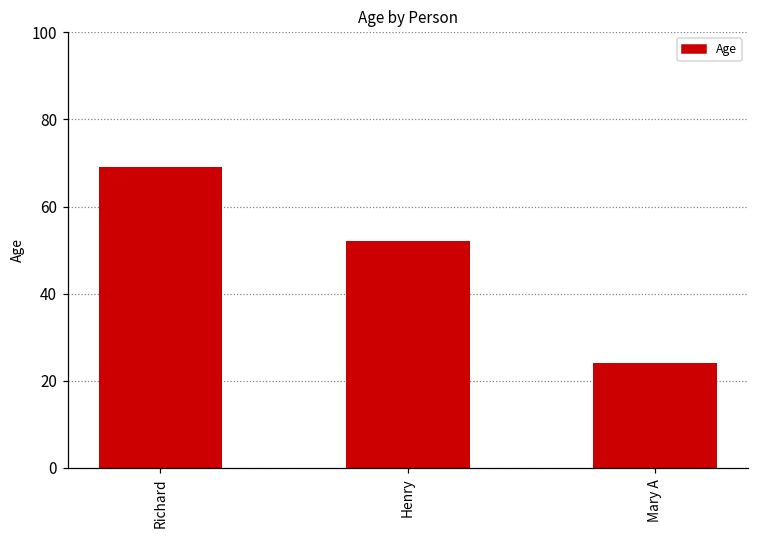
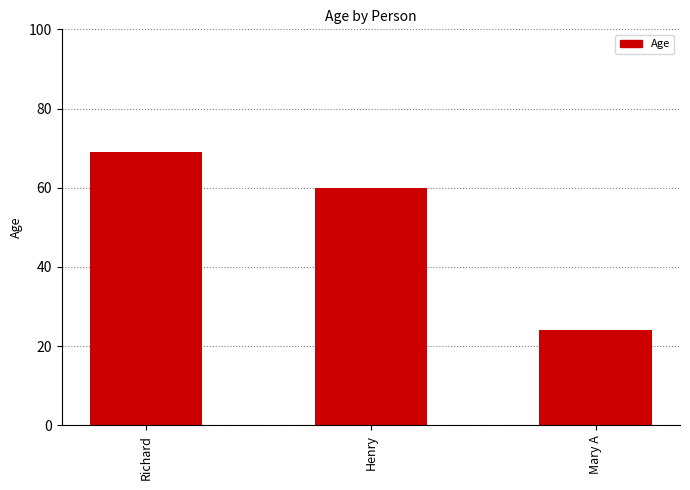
  {
    "Richard": 69,
-   "Henry": 52,
+   "Henry": 60,
    "Mary A": 24
  }
